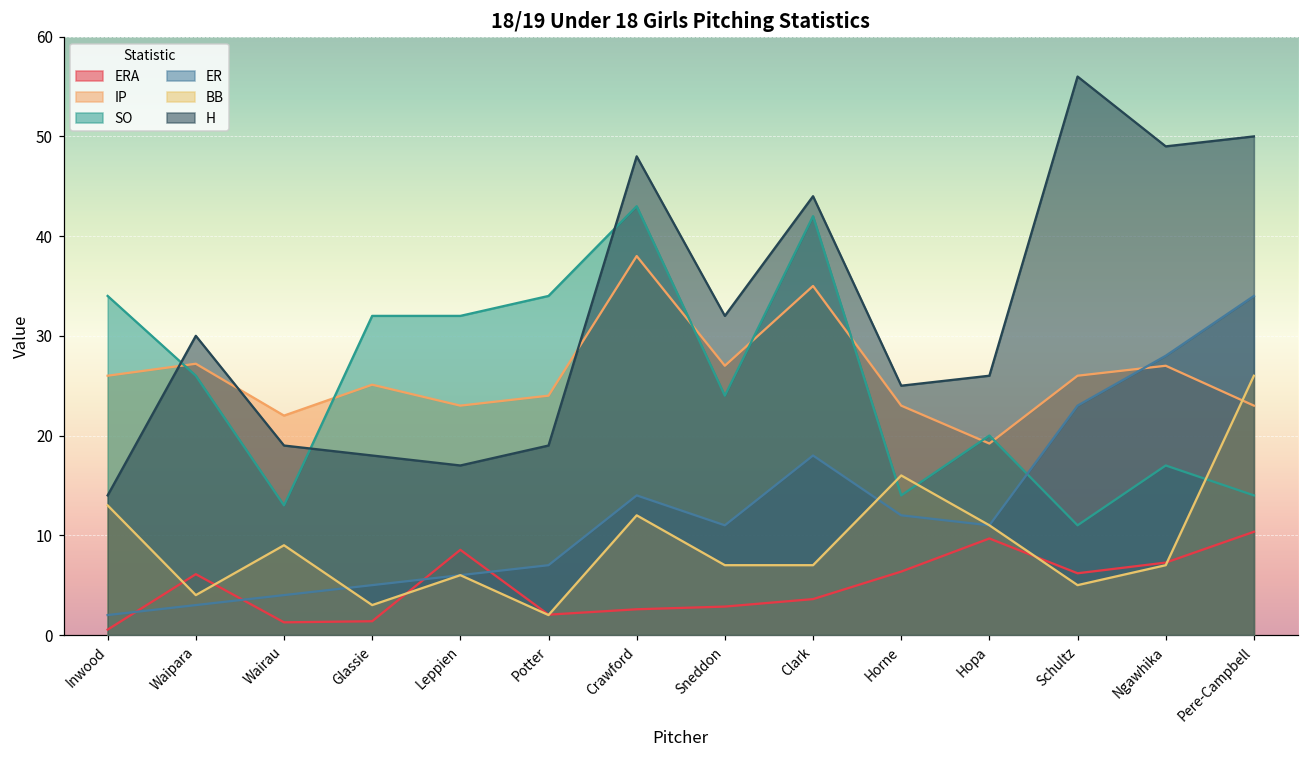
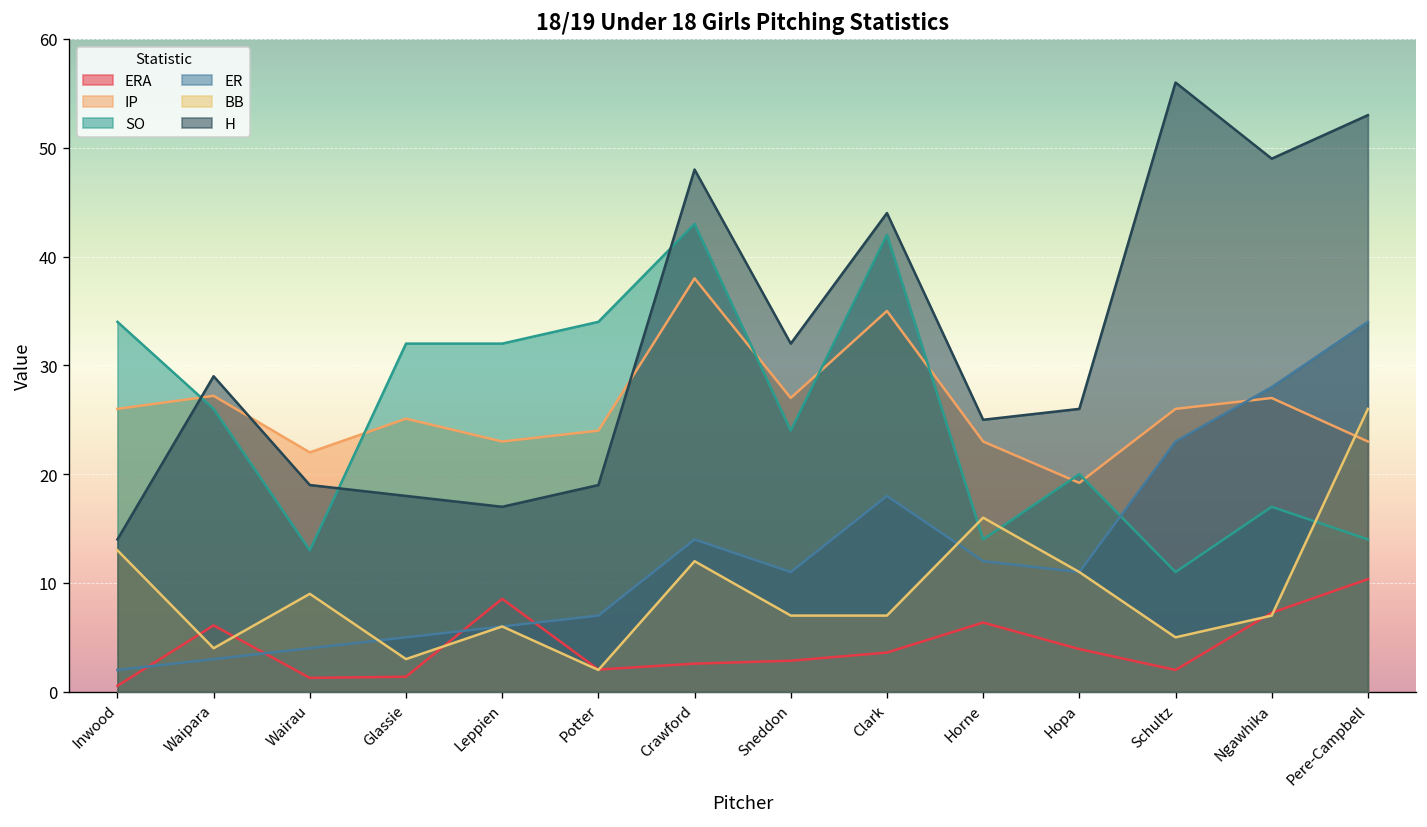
  {
    "ERA": {
      "Inwood": 1,
      "Waipara": 6,
      "Wairau": 1,
      "Glassie": 1,
      "Leppien": 9,
      "Crawford": 3,
      "Sneddon": 3,
      "Clark": 4,
      "Horne": 6,
-     "Hopa": 10,
-     "Schultz": 6,
+     "Hopa": 4,
+     "Schultz": 2,
      "Pere-Campbell": 10
    },
    "H": {
      "Inwood": 14,
-     "Waipara": 30,
+     "Waipara": 29,
      "Wairau": 19,
      "Glassie": 18,
      "Leppien": 17,
      "Potter": 19,
      "Crawford": 48,
      "Sneddon": 32,
      "Clark": 44,
      "Horne": 25,
      "Hopa": 26,
      "Schultz": 56,
      "Ngawhika": 49,
-     "Pere-Campbell": 50
+     "Pere-Campbell": 53
    }
  }
